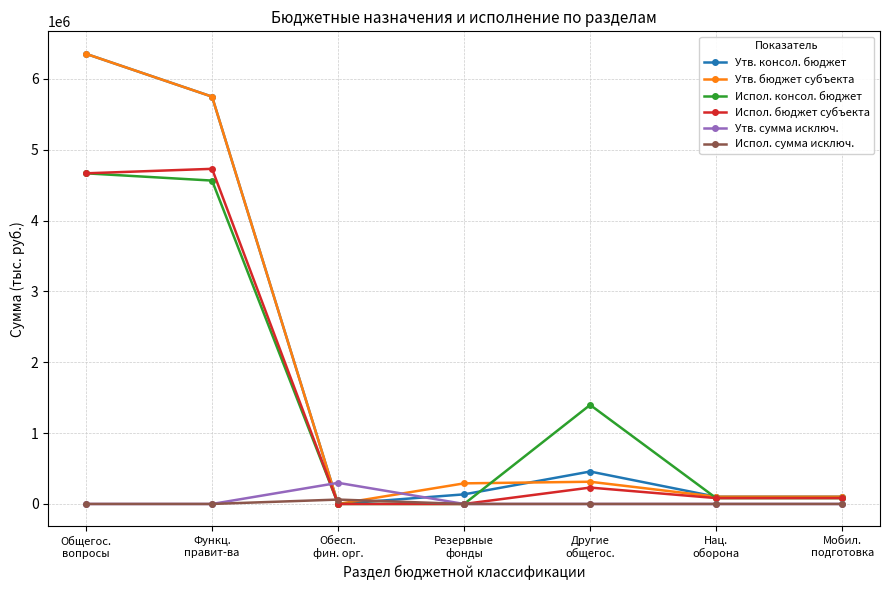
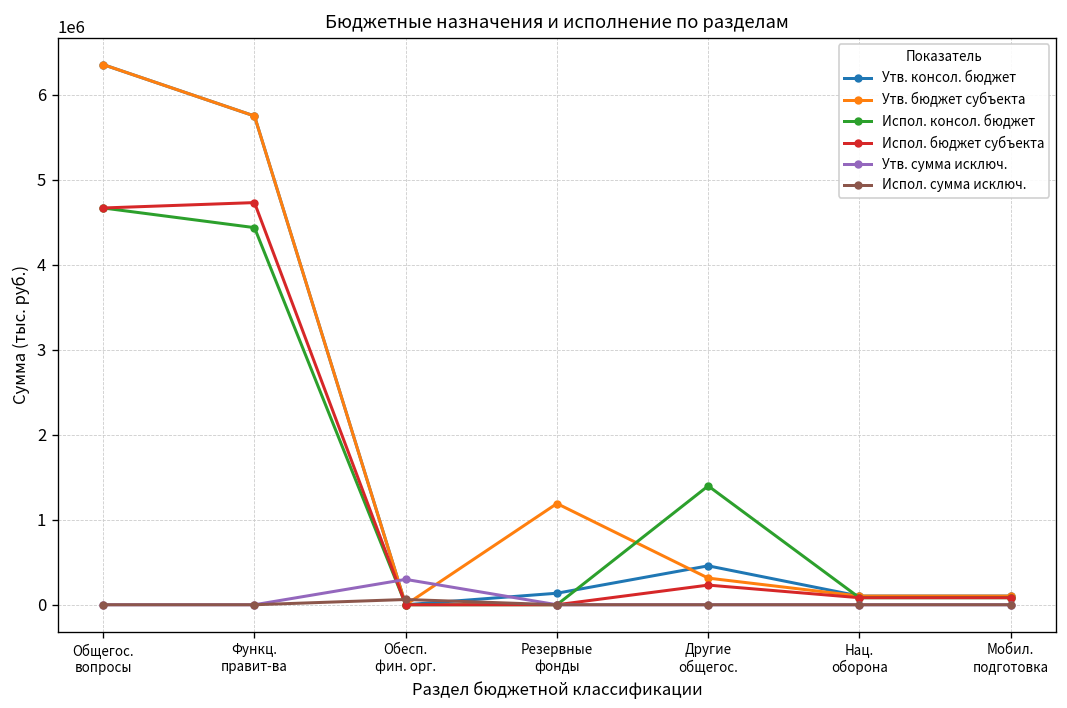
  {
    "Утв. консол. бюджет": {
      "Резервные фонды": 100000,
      "Другие общегос.": 500000
    },
    "Утв. бюджет субъекта": {
-     "Резервные фонды": 300000,
+     "Резервные фонды": 1200000,
      "Другие общегос.": 300000
    },
    "Испол. консол. бюджет": {
-     "Функц. правит-ва": 4600000,
+     "Функц. правит-ва": 4400000,
      "Другие общегос.": 1400000
    },
    "Испол. бюджет субъекта": {
      "Функц. правит-ва": 4700000,
      "Другие общегос.": 200000
    },
    "Утв. сумма исключ.": {
      "Обесп. фин. орг.": 300000
    },
    "Испол. сумма исключ.": {
      "Обесп. фин. орг.": 100000
    }
  }
